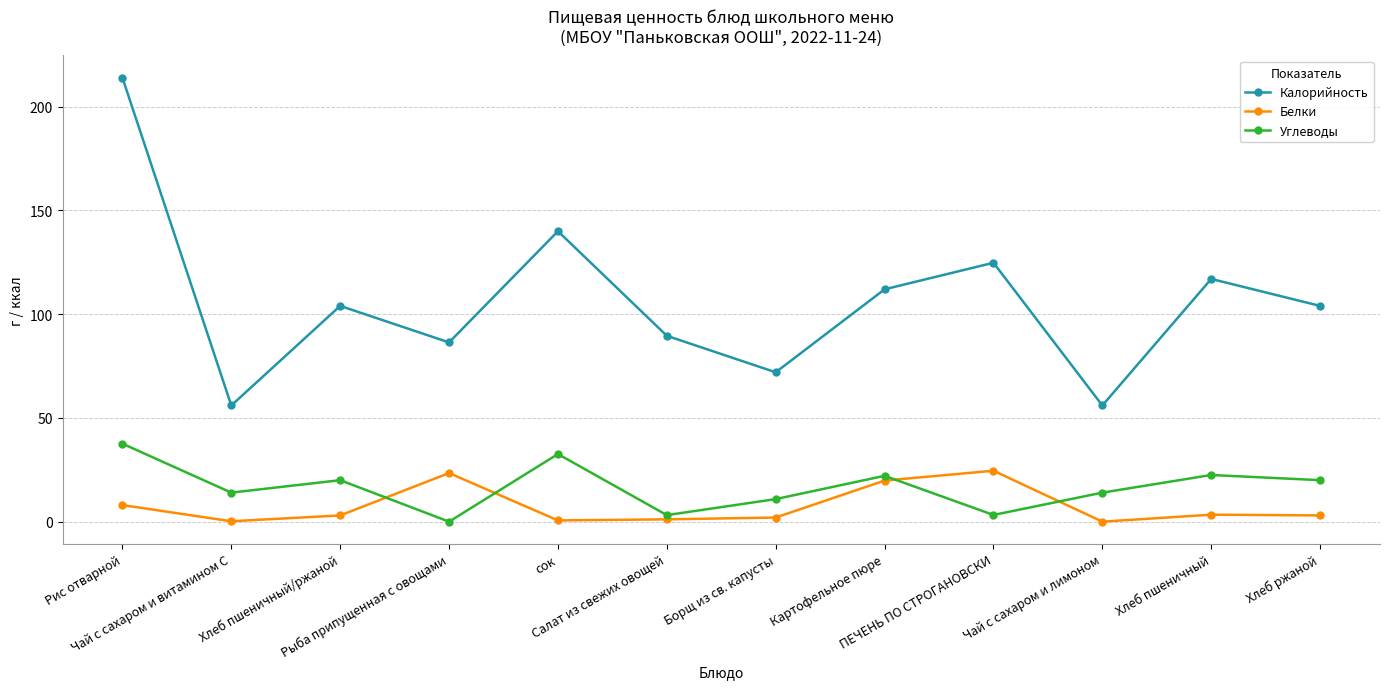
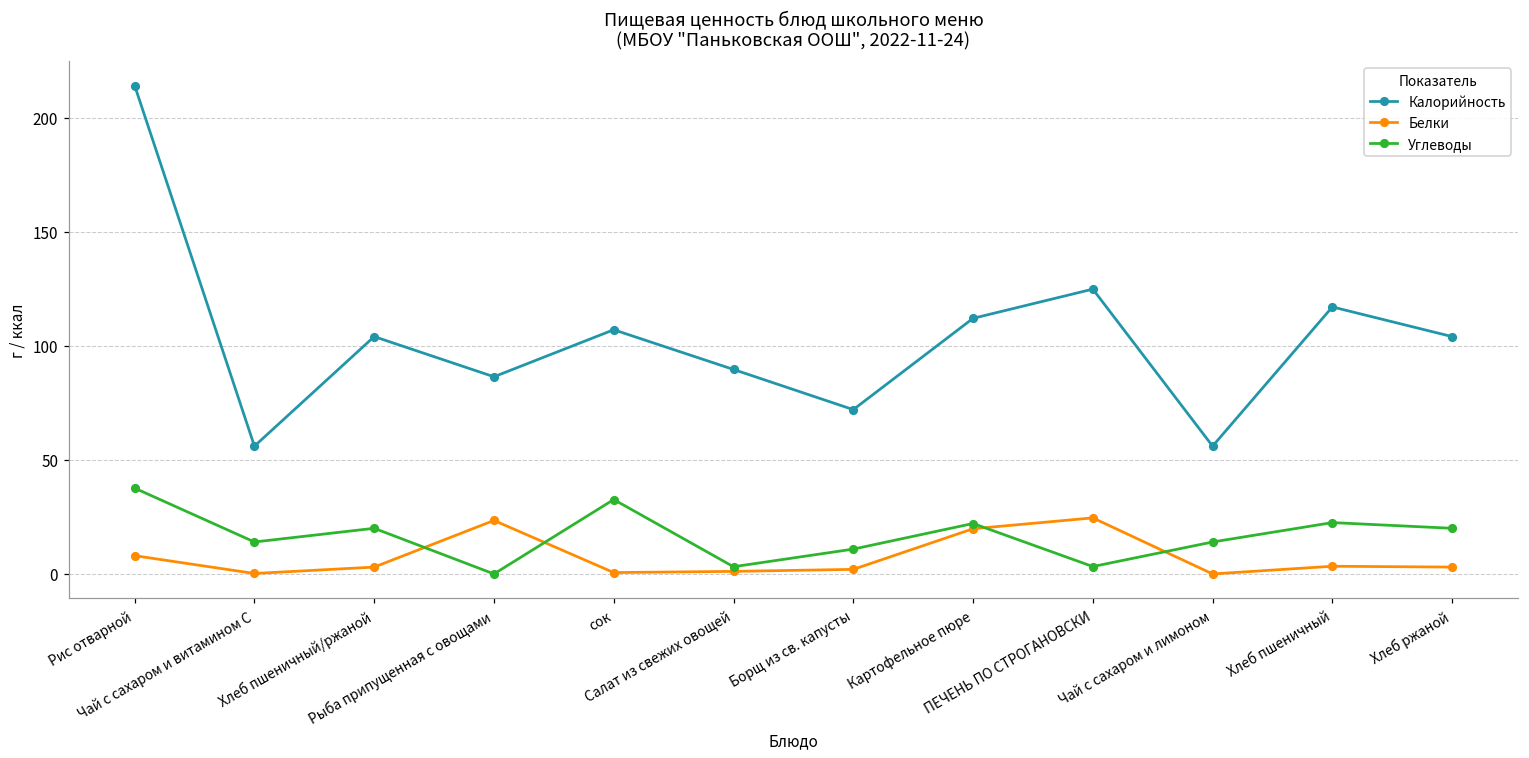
  {
    "Калорийность": {
      "Рис отварной": 214,
      "Чай с сахаром и витамином С": 56,
      "Хлеб пшеничный/ржаной": 104,
      "Рыба припущенная с овощами": 86,
-     "сок": 140,
+     "сок": 107,
      "Салат из свежих овощей": 90,
      "Борщ из св. капусты": 72,
      "Картофельное пюре": 112,
      "ПЕЧЕНЬ ПО СТРОГАНОВСКИ": 125,
      "Чай с сахаром и лимоном": 56,
      "Хлеб пшеничный": 117,
      "Хлеб ржаной": 104
    },
    "Белки": {
      "Рис отварной": 8,
      "Чай с сахаром и витамином С": 0,
      "Хлеб пшеничный/ржаной": 3,
      "Рыба припущенная с овощами": 23,
      "сок": 1,
      "Салат из свежих овощей": 1,
      "Борщ из св. капусты": 2,
      "Картофельное пюре": 20,
      "ПЕЧЕНЬ ПО СТРОГАНОВСКИ": 25,
      "Чай с сахаром и лимоном": 0,
      "Хлеб пшеничный": 3,
      "Хлеб ржаной": 3
    },
    "Углеводы": {
      "Рис отварной": 38,
      "Чай с сахаром и витамином С": 14,
      "Хлеб пшеничный/ржаной": 20,
      "Рыба припущенная с овощами": 0,
      "сок": 33,
      "Салат из свежих овощей": 3,
      "Борщ из св. капусты": 11,
      "Картофельное пюре": 22,
      "ПЕЧЕНЬ ПО СТРОГАНОВСКИ": 3,
      "Чай с сахаром и лимоном": 14,
      "Хлеб пшеничный": 23,
      "Хлеб ржаной": 20
    }
  }
